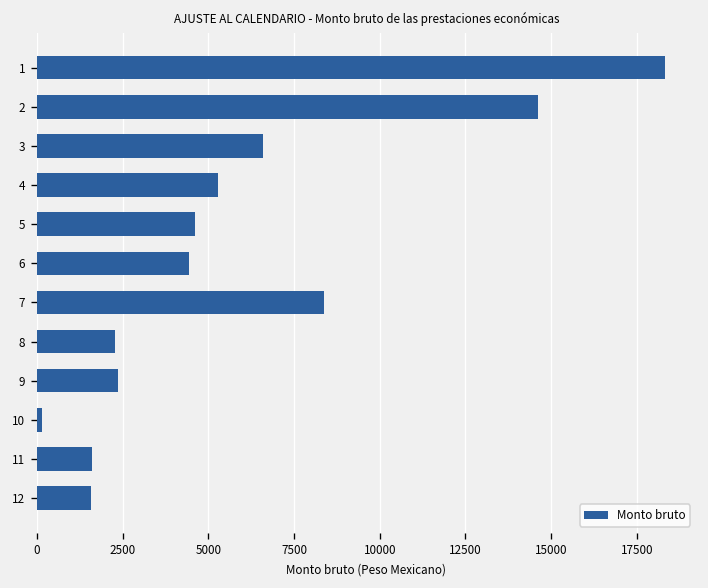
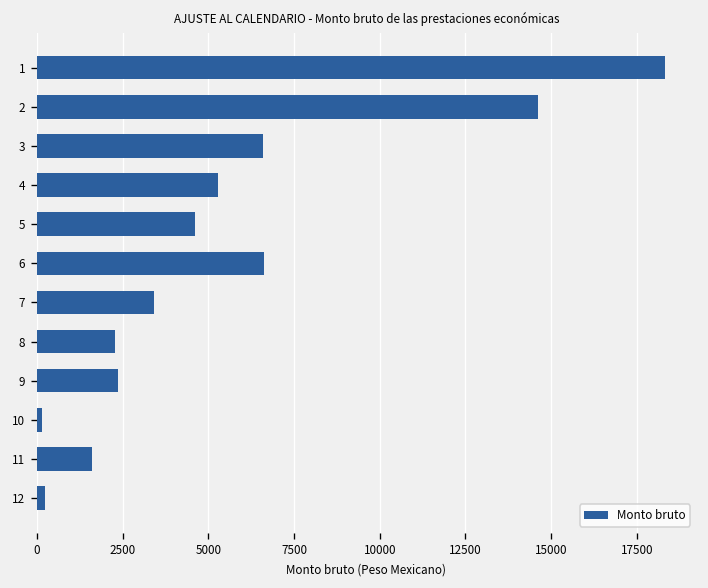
  {
    "1": 18300,
    "2": 14600,
    "3": 6600,
    "4": 5300,
    "5": 4600,
-   "6": 4400,
-   "7": 8400,
+   "6": 6600,
+   "7": 3400,
    "8": 2300,
    "9": 2400,
    "10": 100,
    "11": 1600,
-   "12": 1600
+   "12": 200
  }
